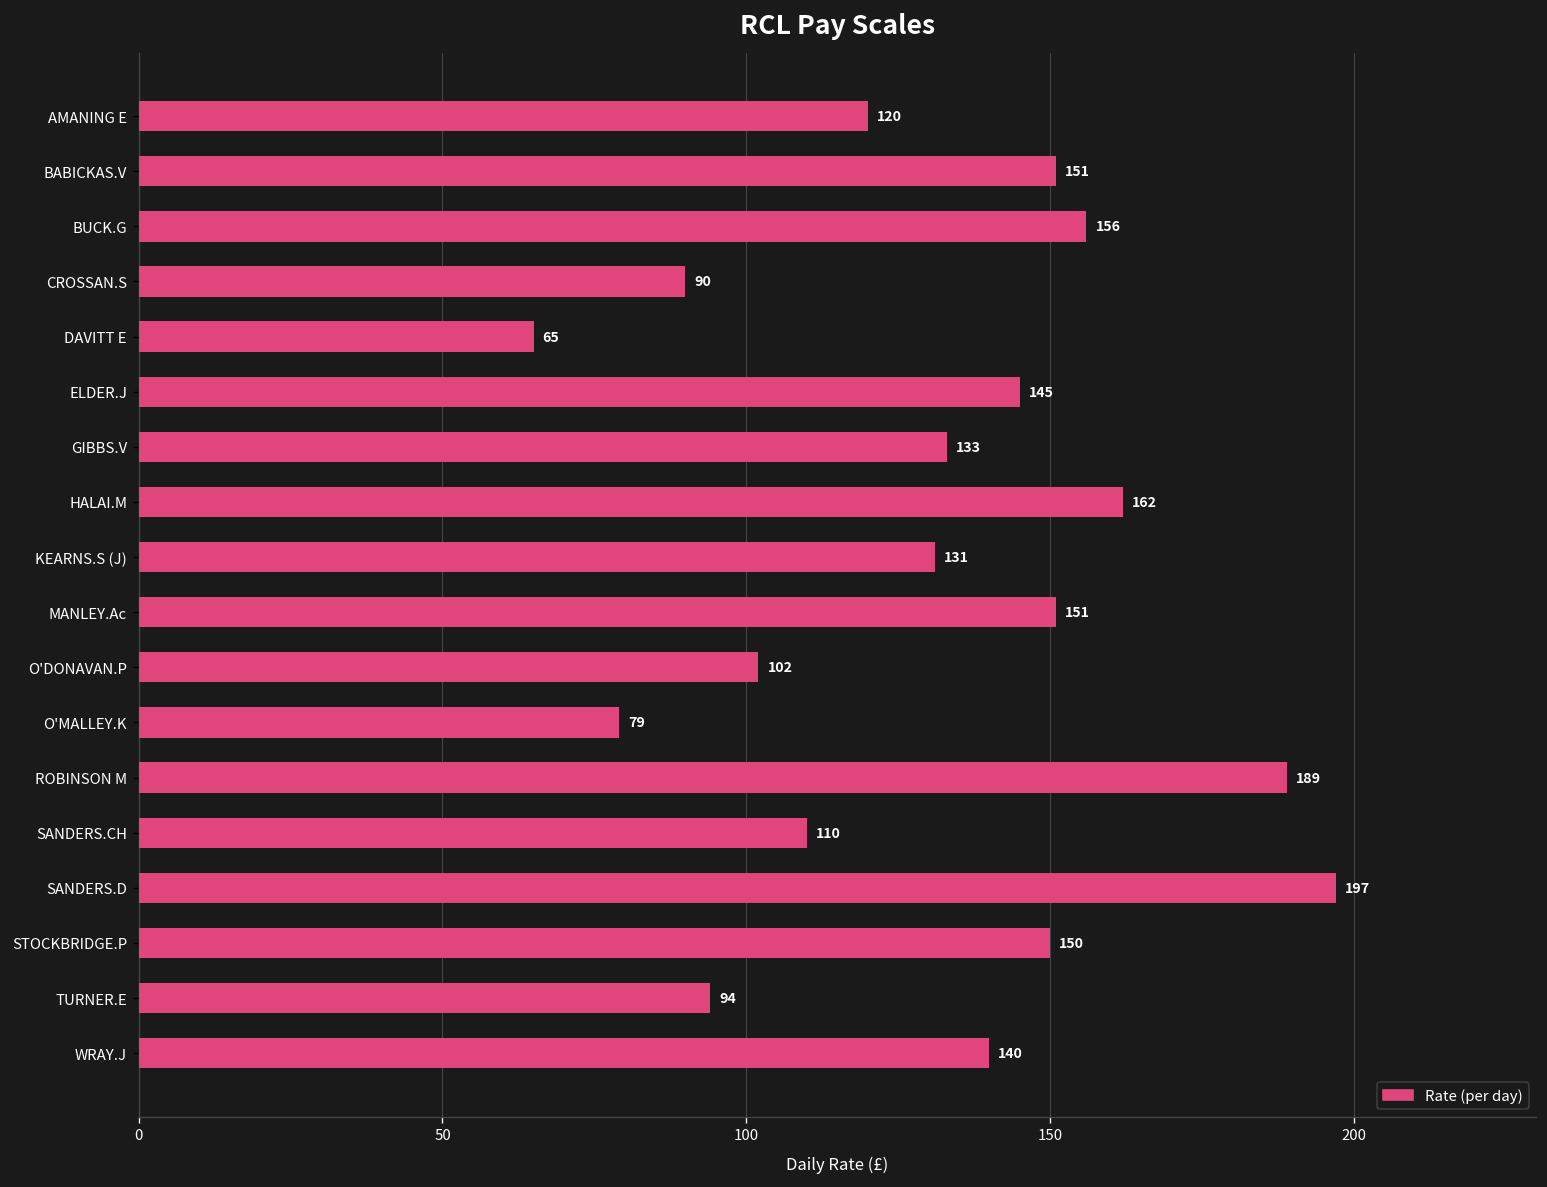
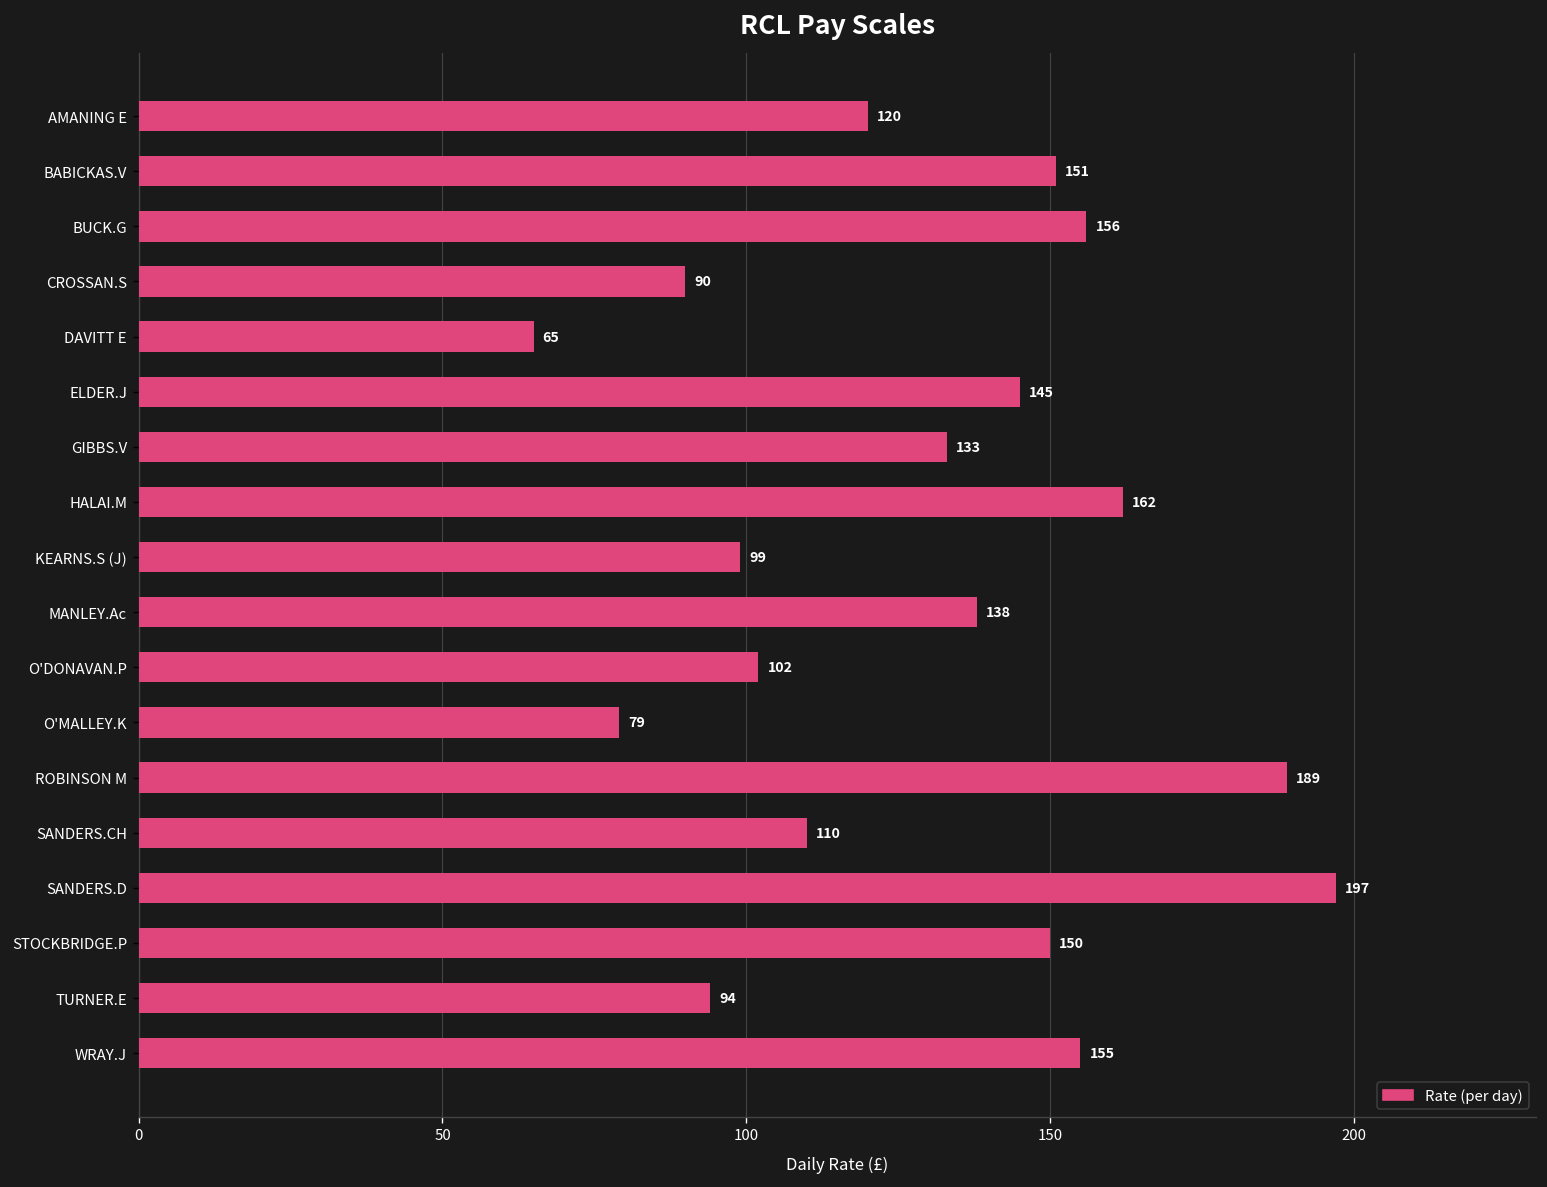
  {
    "AMANING E": 120,
    "BABICKAS.V": 151,
    "BUCK.G": 156,
    "CROSSAN.S": 90,
    "DAVITT E": 65,
    "ELDER.J": 145,
    "GIBBS.V": 133,
    "HALAI.M": 162,
-   "KEARNS.S (J)": 131,
-   "MANLEY.Ac": 151,
+   "KEARNS.S (J)": 99,
+   "MANLEY.Ac": 138,
    "O'DONAVAN.P": 102,
    "O'MALLEY.K": 79,
    "ROBINSON M": 189,
    "SANDERS.CH": 110,
    "SANDERS.D": 197,
    "STOCKBRIDGE.P": 150,
    "TURNER.E": 94,
-   "WRAY.J": 140
+   "WRAY.J": 155
  }
